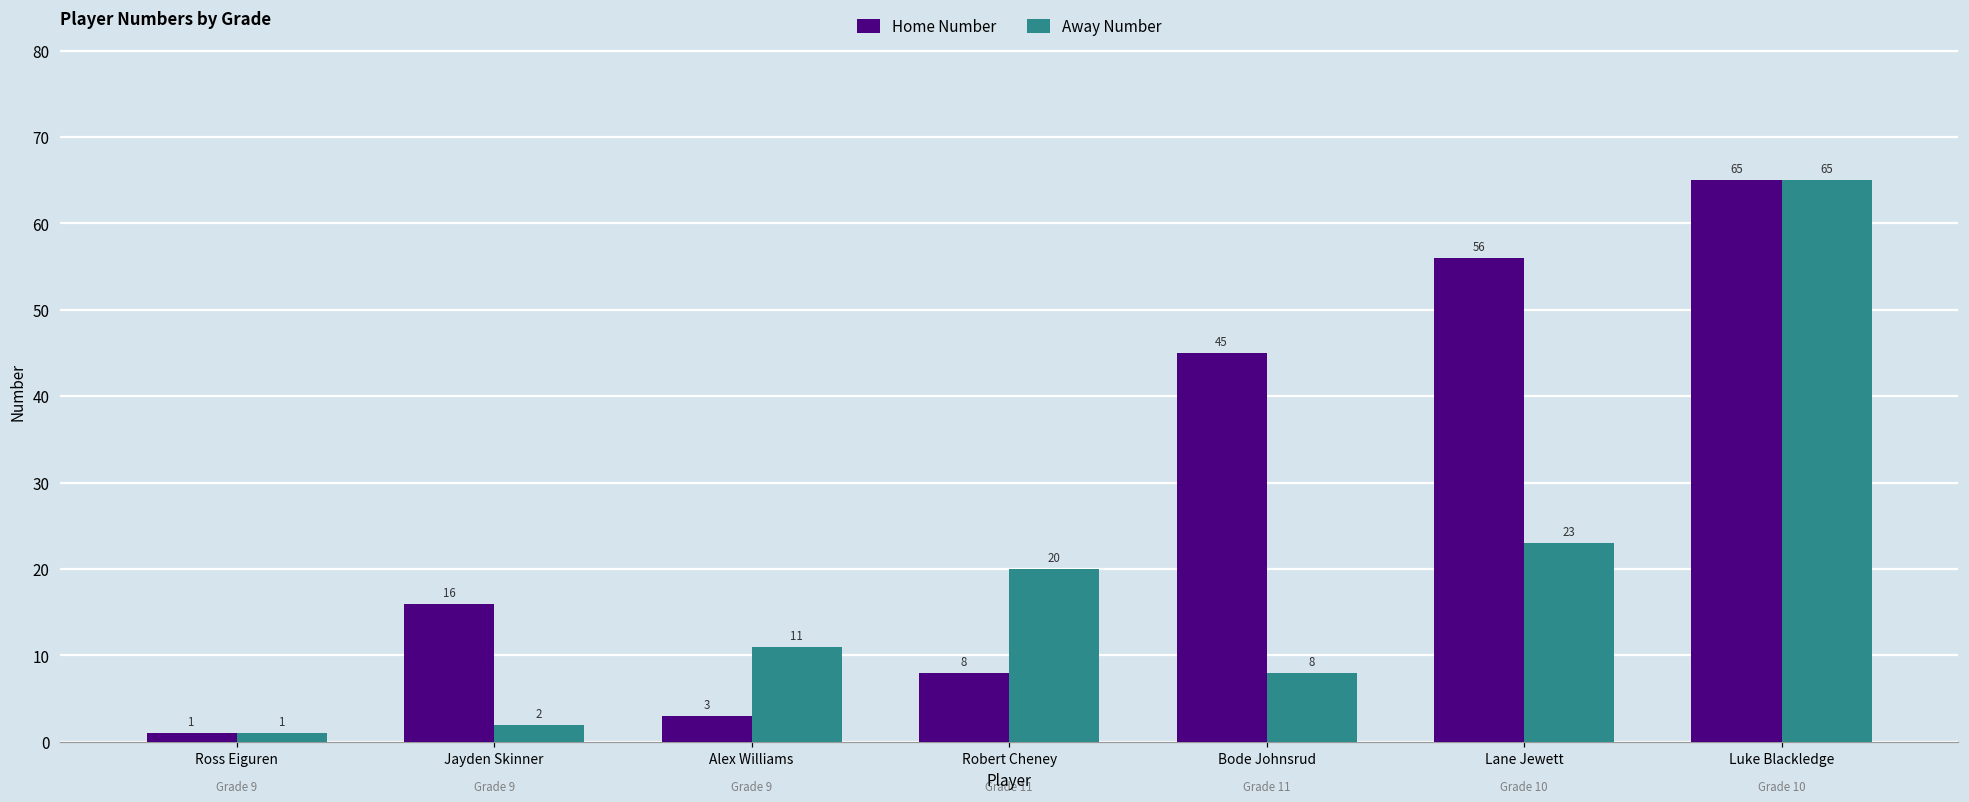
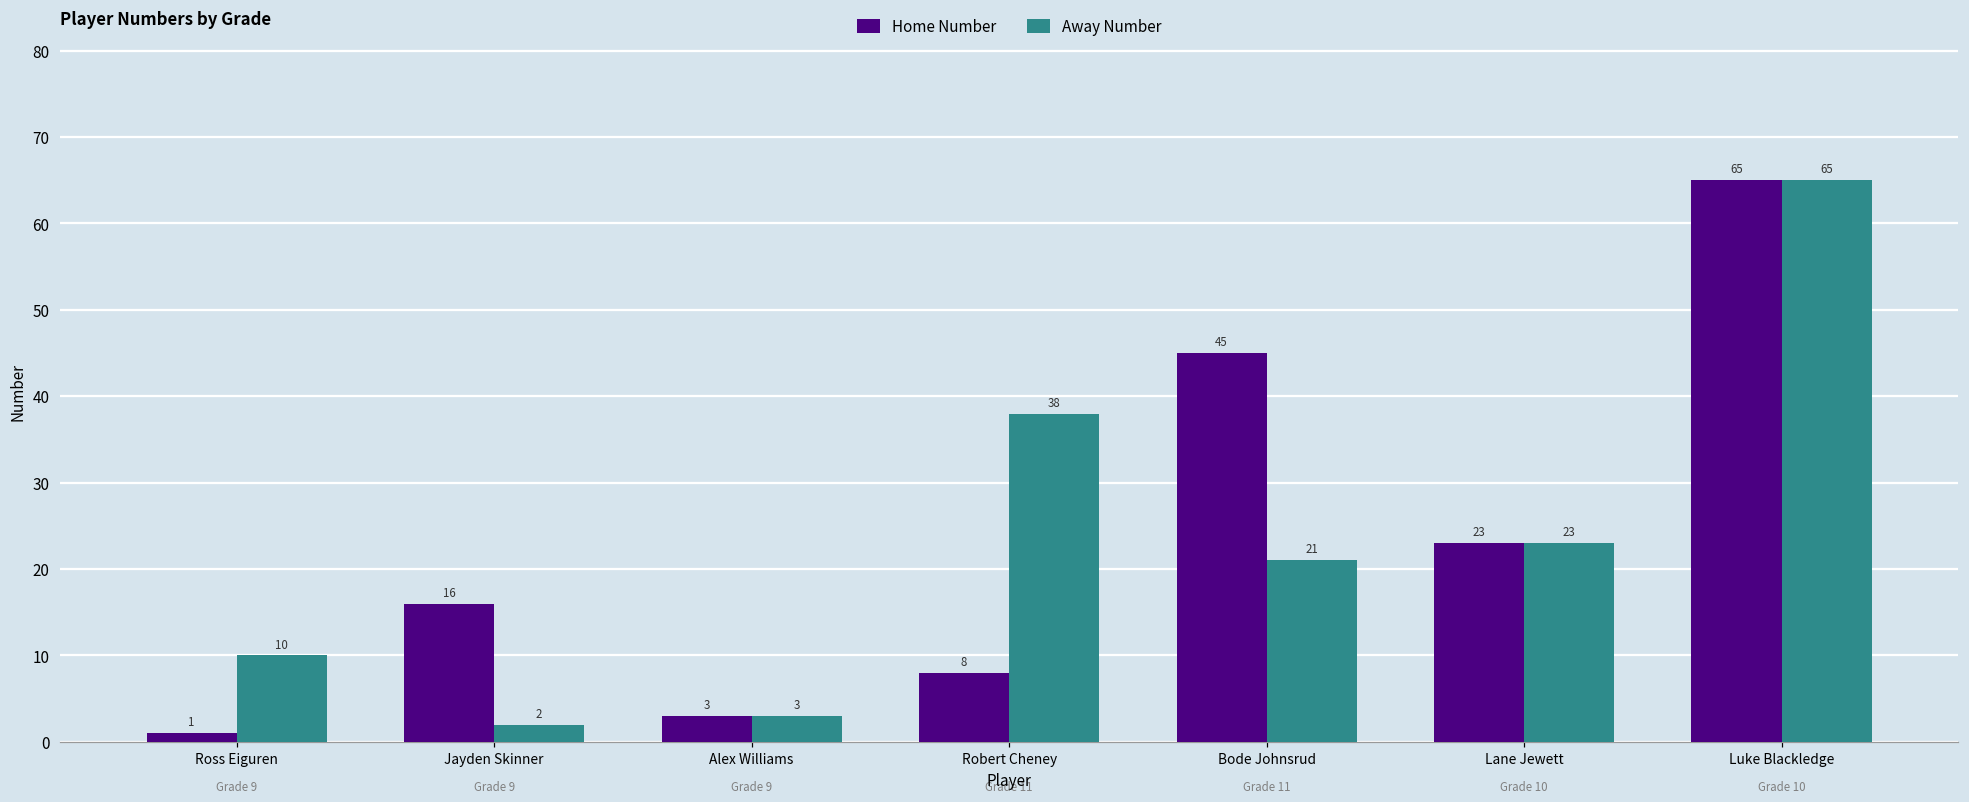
  {
    "Home Number": {
      "Ross Eiguren": 1,
      "Jayden Skinner": 16,
      "Alex Williams": 3,
      "Robert Cheney": 8,
      "Bode Johnsrud": 45,
-     "Lane Jewett": 56,
+     "Lane Jewett": 23,
      "Luke Blackledge": 65
    },
    "Away Number": {
-     "Ross Eiguren": 1,
+     "Ross Eiguren": 10,
      "Jayden Skinner": 2,
-     "Alex Williams": 11,
-     "Robert Cheney": 20,
-     "Bode Johnsrud": 8,
+     "Alex Williams": 3,
+     "Robert Cheney": 38,
+     "Bode Johnsrud": 21,
      "Lane Jewett": 23,
      "Luke Blackledge": 65
    }
  }
